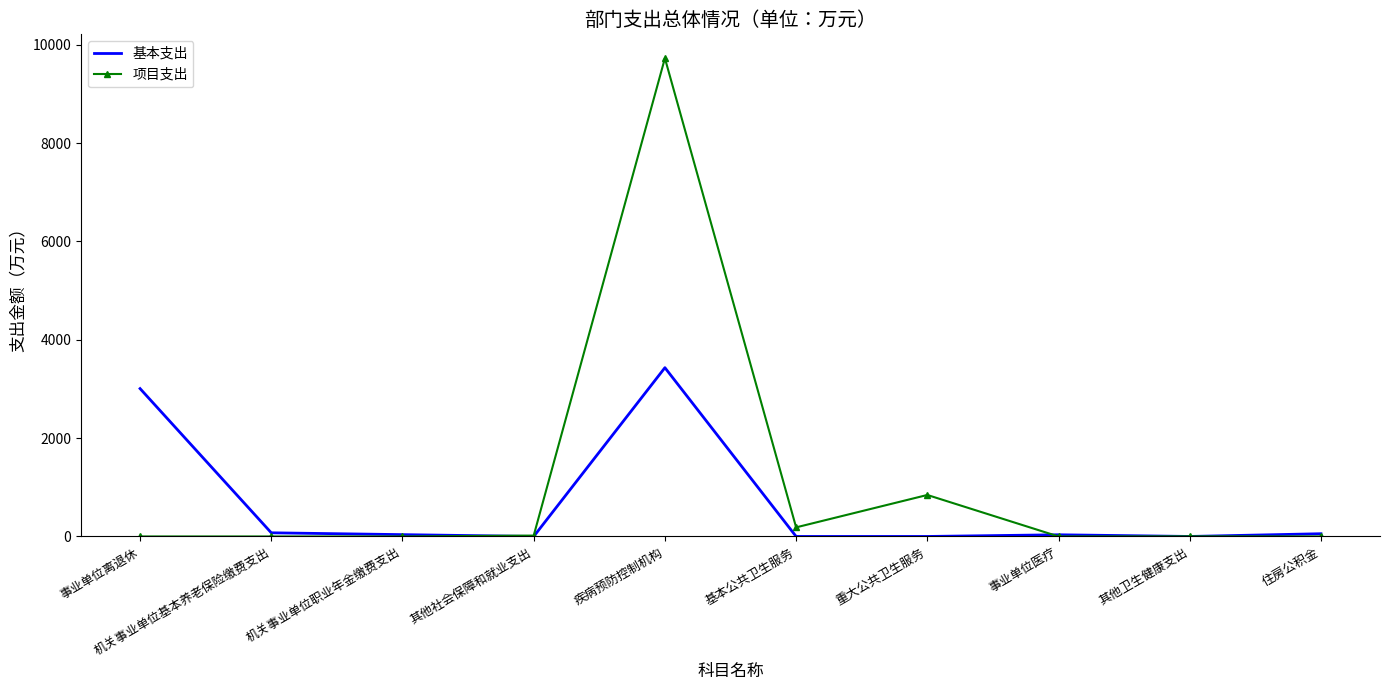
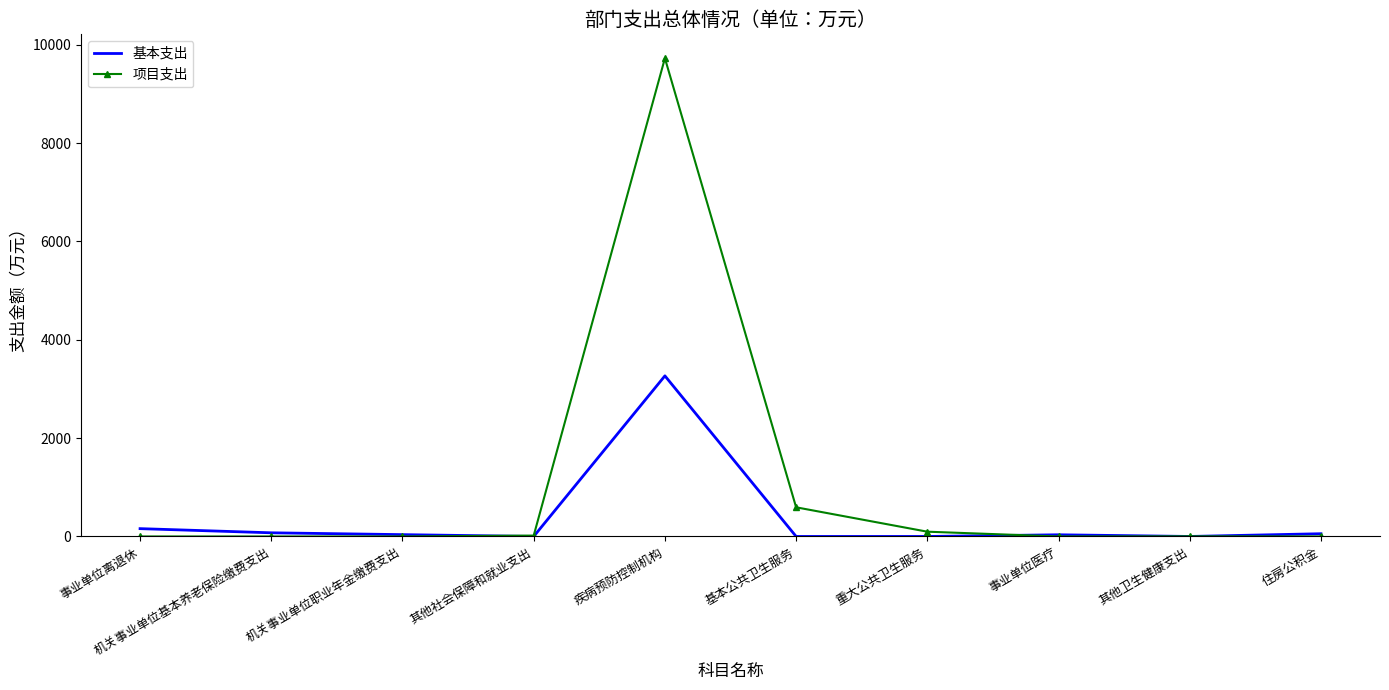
  {
    "基本支出": {
-     "事业单位离退休": 3000,
+     "事业单位离退休": 200,
      "机关事业单位基本养老保险缴费支出": 100,
-     "疾病预防控制机构": 3400,
+     "疾病预防控制机构": 3300,
      "基本公共卫生服务": 0,
      "重大公共卫生服务": 0,
      "住房公积金": 100
    },
    "项目支出": {
      "事业单位离退休": 0,
      "机关事业单位基本养老保险缴费支出": 0,
      "疾病预防控制机构": 9700,
-     "基本公共卫生服务": 200,
-     "重大公共卫生服务": 800,
+     "基本公共卫生服务": 600,
+     "重大公共卫生服务": 100,
      "住房公积金": 0
    }
  }
